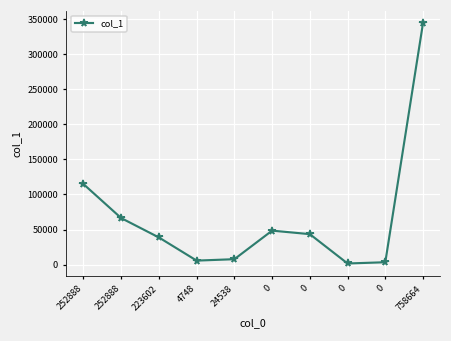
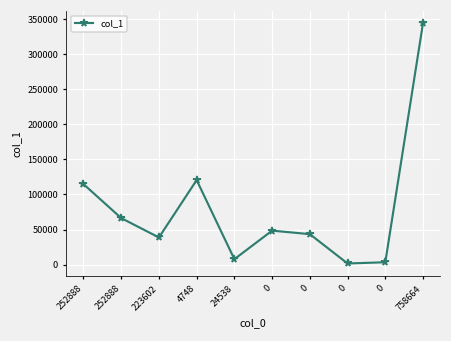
  {
    "223602": 40000,
-   "4748": 10000,
+   "4748": 120000,
    "24538": 10000,
    "758664": 340000
  }
